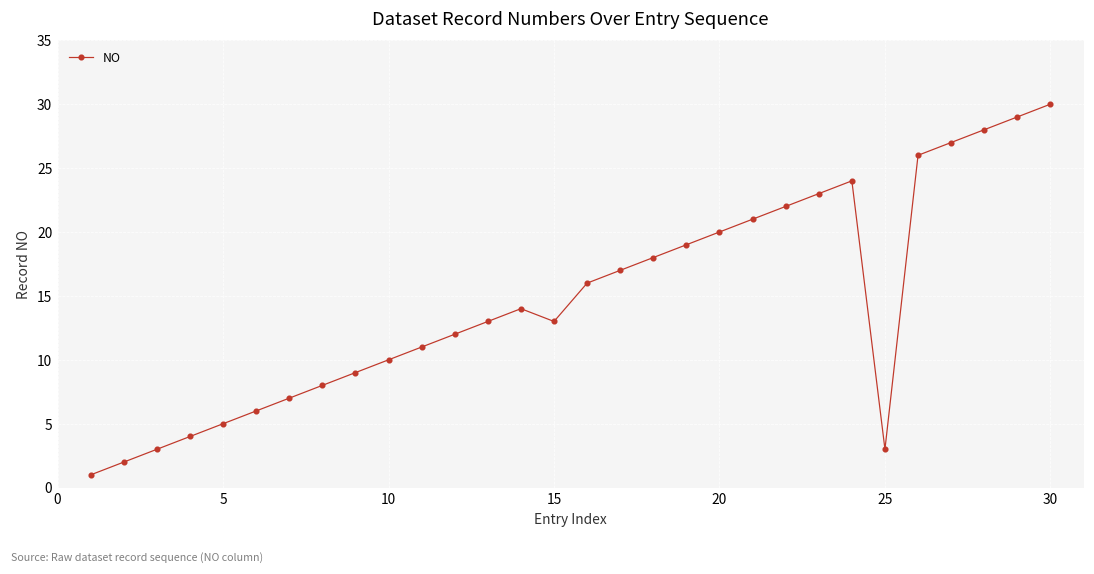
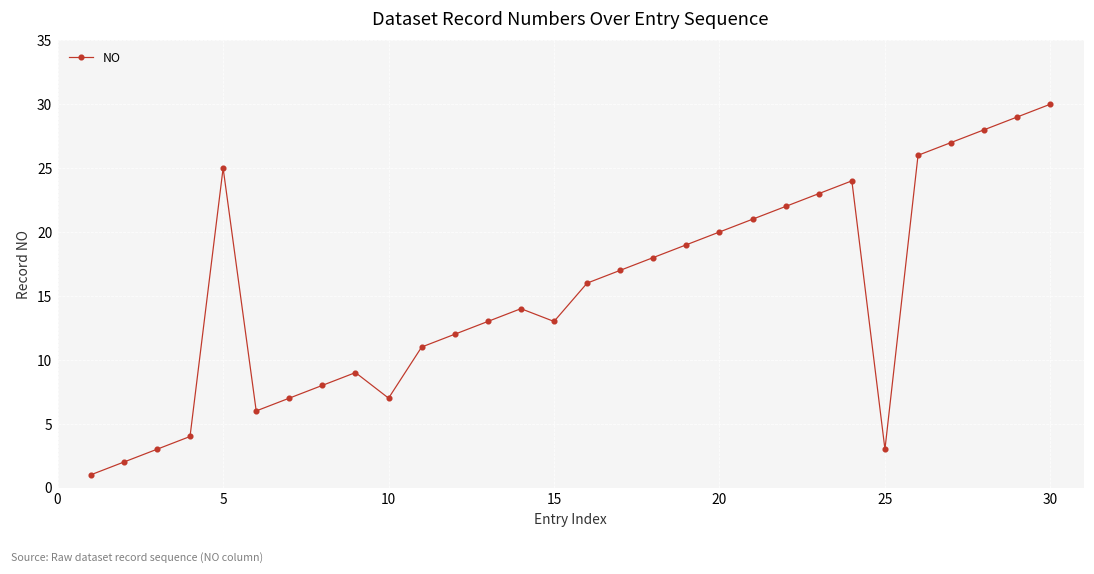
  {
-   "5": 5,
-   "10": 10,
+   "5": 25,
+   "10": 7,
    "15": 13,
    "20": 20,
    "25": 3,
    "30": 30
  }
